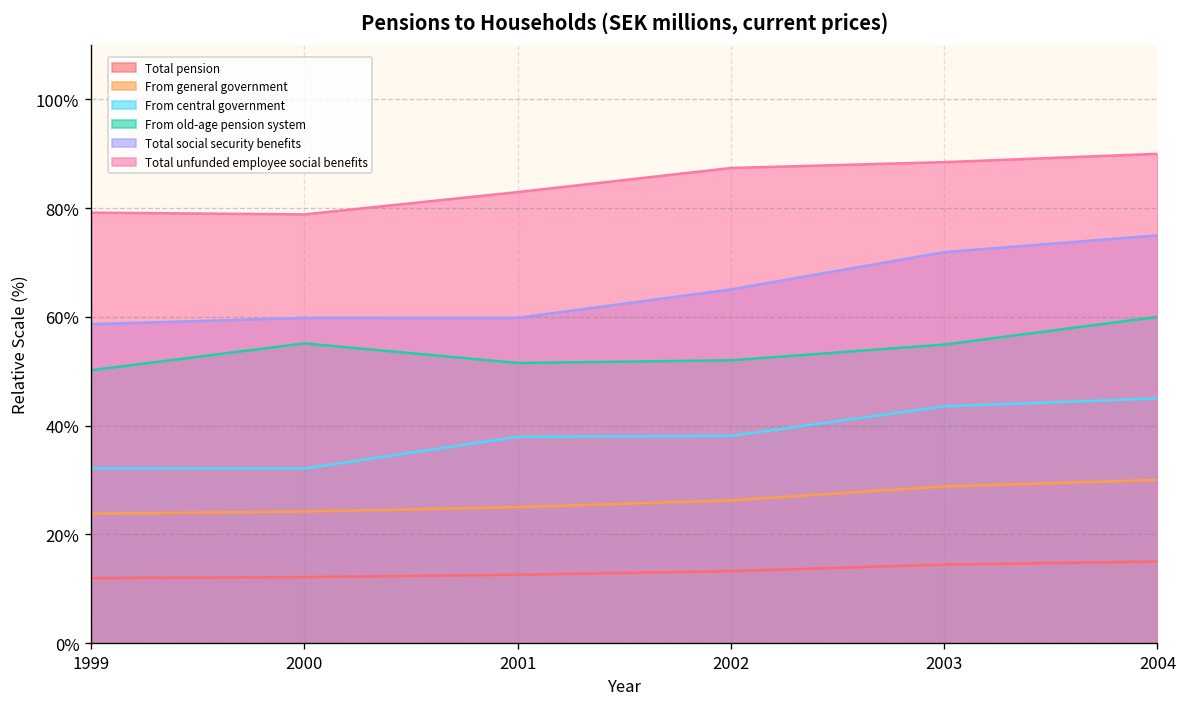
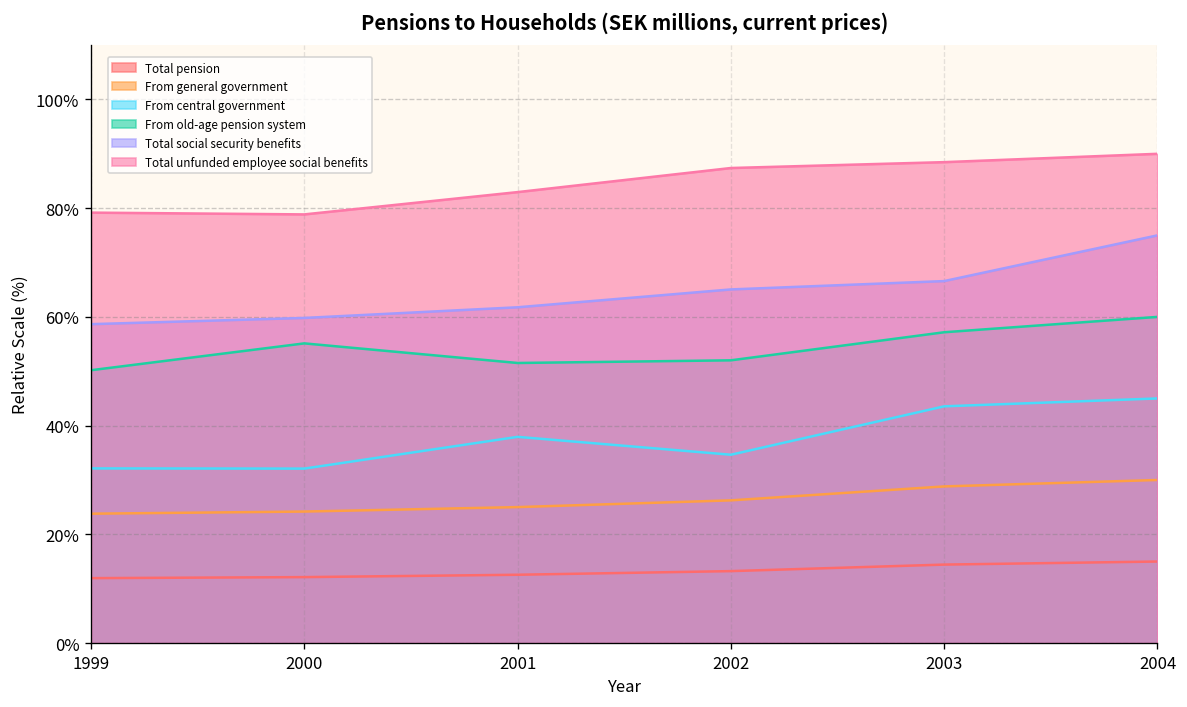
  {
    "From central government": {
      "1999": "32%",
      "2000": "32%",
      "2001": "38%",
-     "2002": "38%",
+     "2002": "35%",
      "2003": "44%",
      "2004": "45%"
    },
    "From old-age pension system": {
      "1999": "50%",
      "2000": "55%",
      "2001": "52%",
      "2002": "52%",
-     "2003": "55%",
+     "2003": "57%",
      "2004": "60%"
    },
    "Total social security benefits": {
      "1999": "59%",
      "2000": "60%",
-     "2001": "60%",
+     "2001": "62%",
      "2002": "65%",
-     "2003": "72%",
+     "2003": "67%",
      "2004": "75%"
    }
  }
